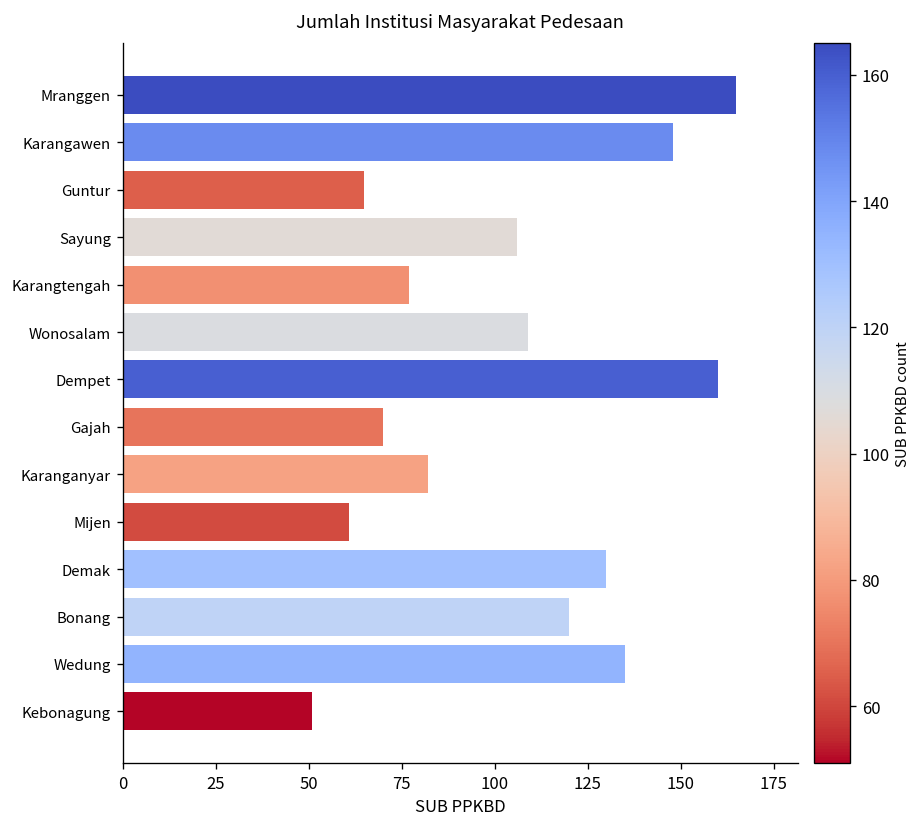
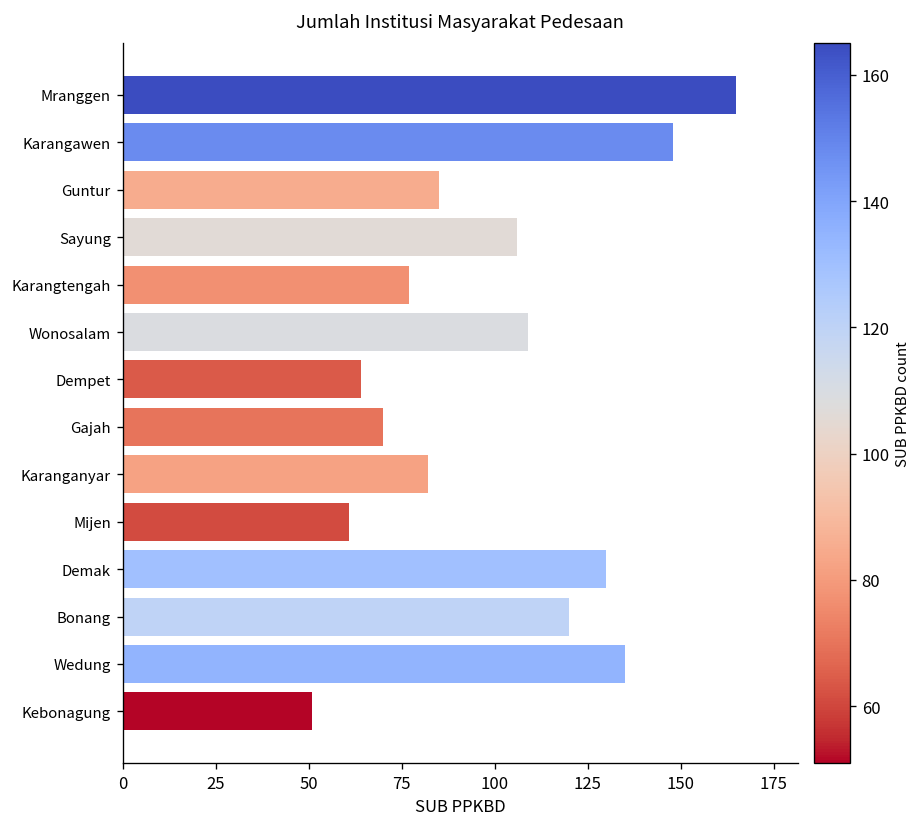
  {
    "Mranggen": 165,
    "Karangawen": 148,
-   "Guntur": 65,
+   "Guntur": 85,
    "Sayung": 106,
    "Karangtengah": 77,
    "Wonosalam": 109,
-   "Dempet": 160,
+   "Dempet": 64,
    "Gajah": 70,
    "Karanganyar": 82,
    "Mijen": 61,
    "Demak": 130,
    "Bonang": 120,
    "Wedung": 135,
    "Kebonagung": 51
  }
